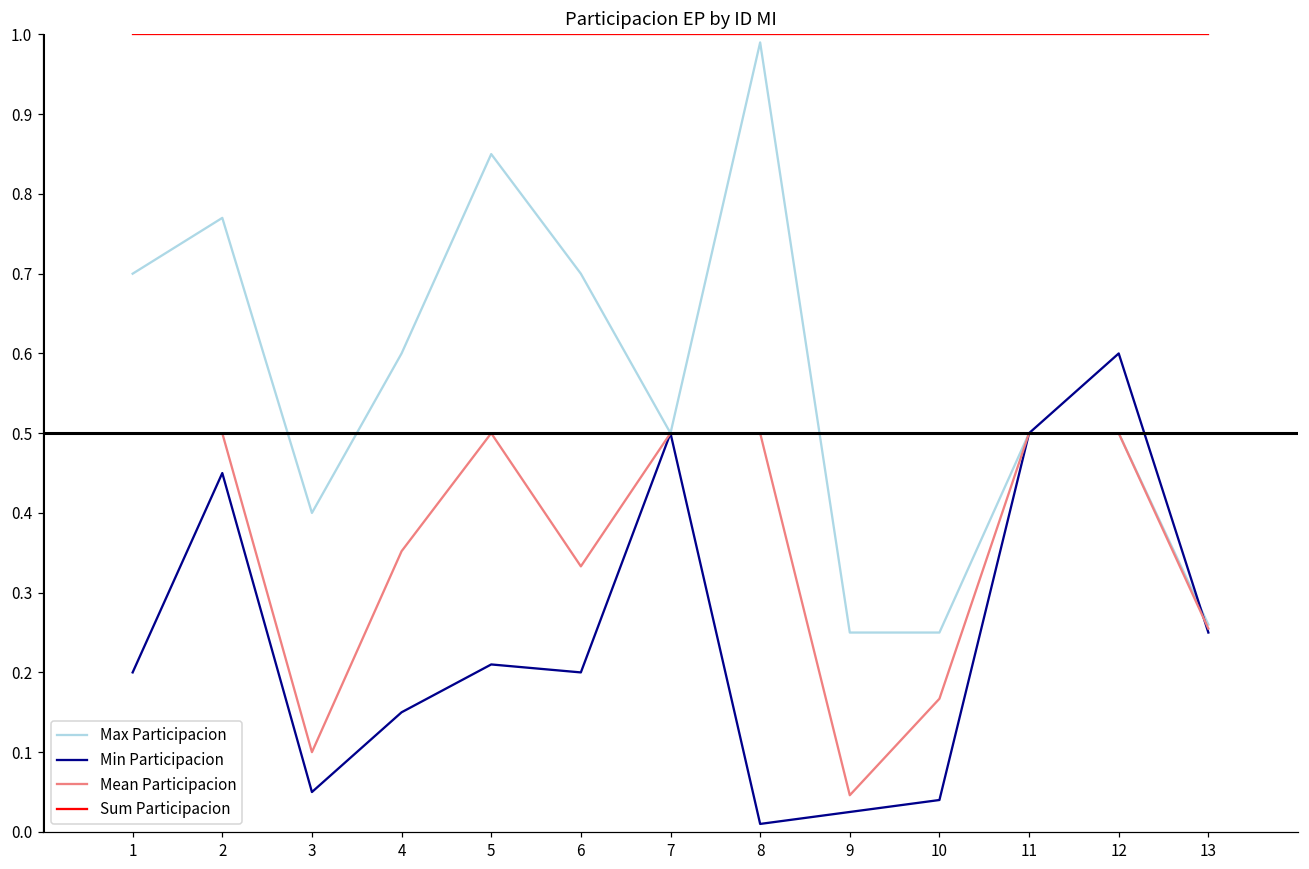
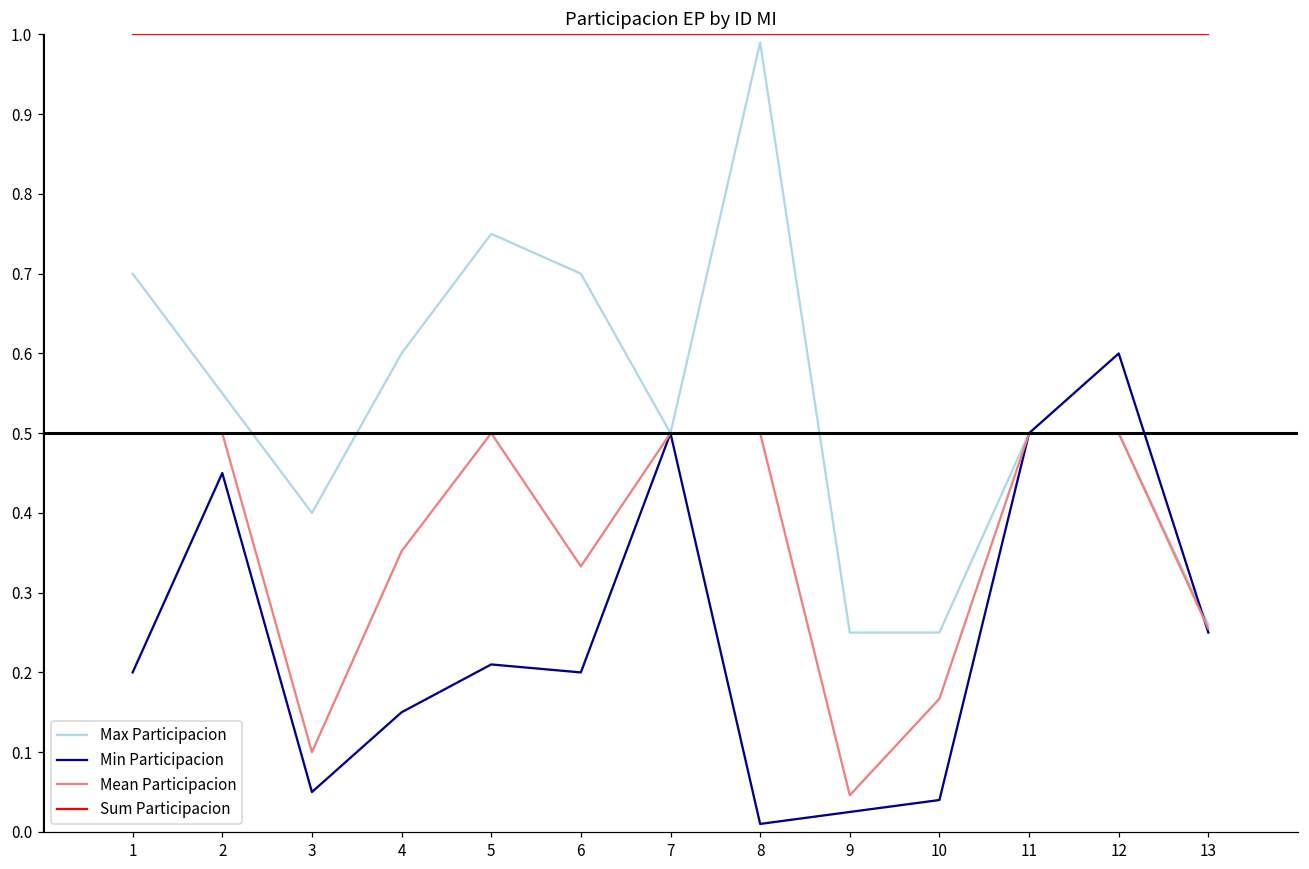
  {
    "Max Participacion": {
      "1": 0.70,
-     "2": 0.77,
+     "2": 0.55,
      "3": 0.40,
      "4": 0.60,
-     "5": 0.85,
+     "5": 0.75,
      "6": 0.70,
      "8": 0.99,
      "9": 0.25,
      "10": 0.25,
      "13": 0.26
    },
    "Min Participacion": {
      "1": 0.20,
      "2": 0.45,
      "3": 0.05,
      "4": 0.15,
      "5": 0.21,
      "6": 0.20,
      "8": 0.01,
      "9": 0.03,
      "10": 0.04,
      "12": 0.60,
      "13": 0.25
    },
    "Mean Participacion": {
      "1": 0.50,
      "2": 0.50,
      "3": 0.10,
      "4": 0.35,
      "5": 0.50,
      "6": 0.33,
      "8": 0.50,
      "9": 0.05,
      "10": 0.17,
      "13": 0.26
    },
    "Sum Participacion": {
      "1": 1.00,
      "2": 1.00,
      "3": 1.00,
      "4": 1.00,
      "5": 1.00,
      "6": 1.00,
      "7": 1.00,
      "8": 1.00,
      "9": 1.00,
      "10": 1.00,
      "11": 1.00,
      "12": 1.00,
      "13": 1.00
    }
  }
